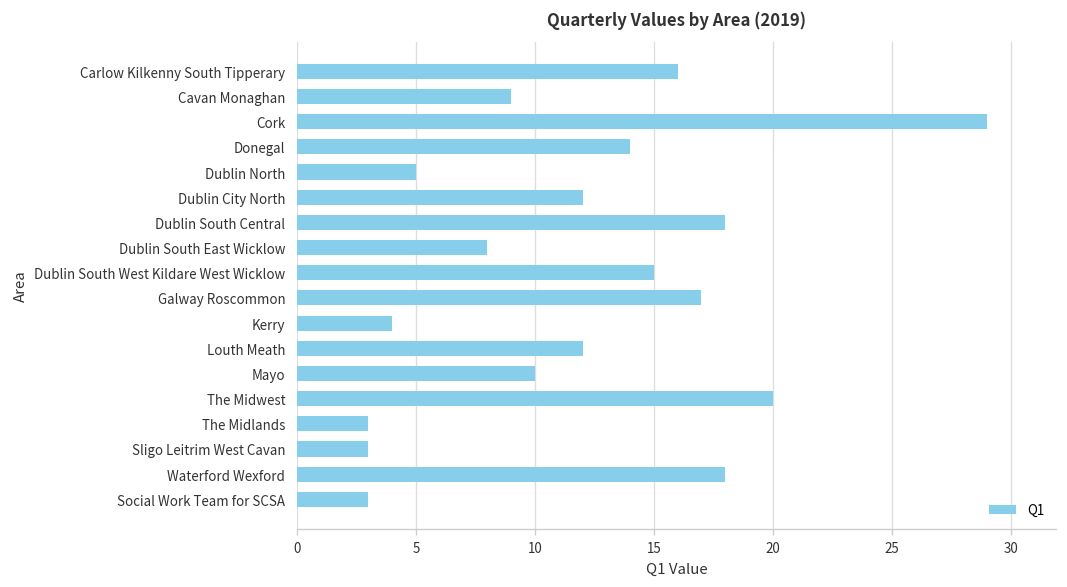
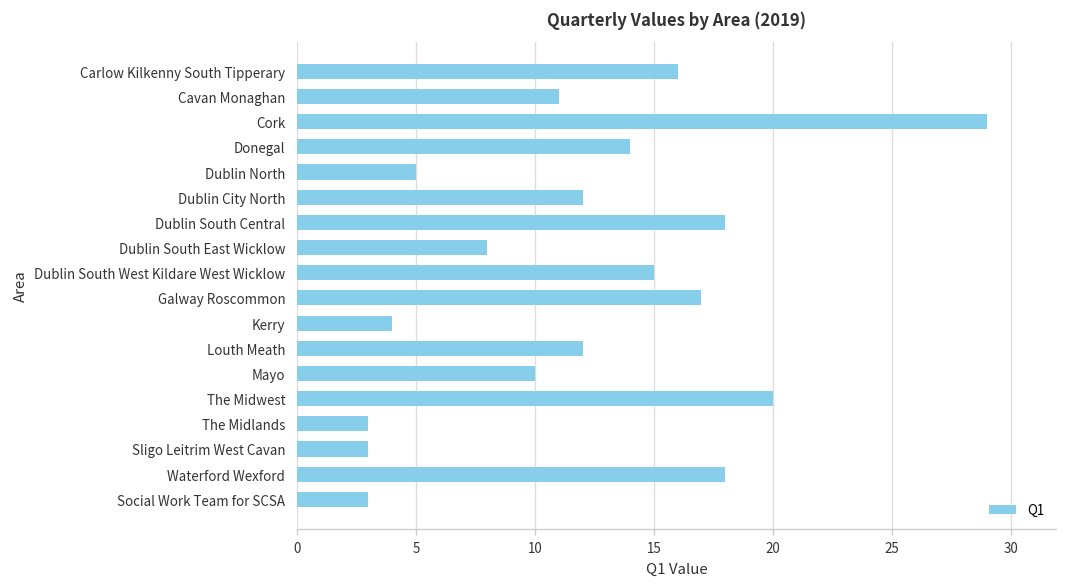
  {
    "Carlow Kilkenny South Tipperary": 16,
-   "Cavan Monaghan": 9,
+   "Cavan Monaghan": 11,
    "Cork": 29,
    "Donegal": 14,
    "Dublin North": 5,
    "Dublin City North": 12,
    "Dublin South Central": 18,
    "Dublin South East Wicklow": 8,
    "Dublin South West Kildare West Wicklow": 15,
    "Galway Roscommon": 17,
    "Kerry": 4,
    "Louth Meath": 12,
    "Mayo": 10,
    "The Midwest": 20,
    "The Midlands": 3,
    "Sligo Leitrim West Cavan": 3,
    "Waterford Wexford": 18,
    "Social Work Team for SCSA": 3
  }
